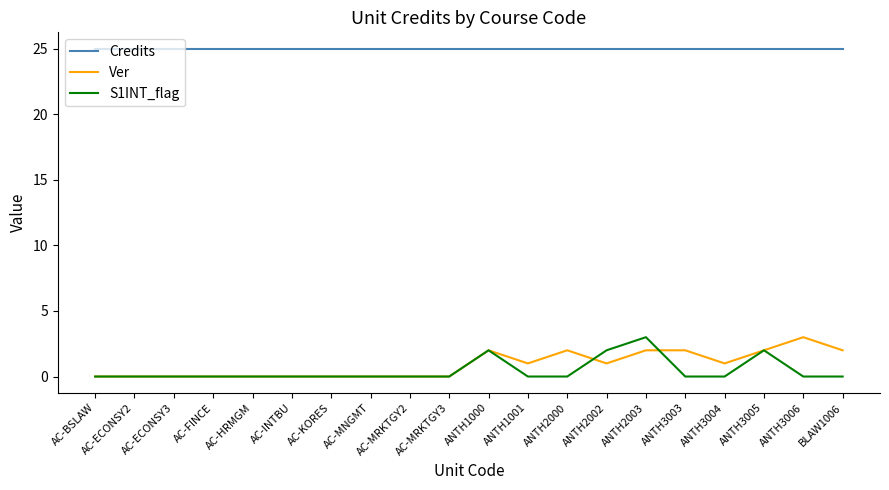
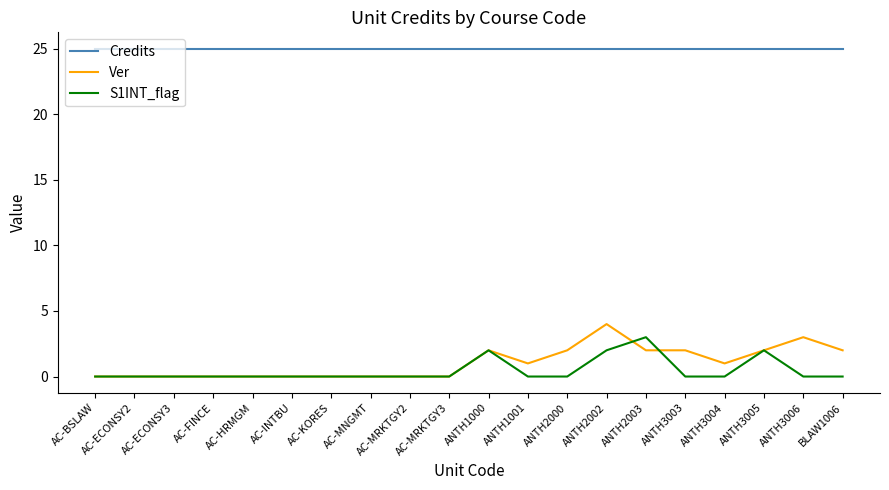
  {
    "Credits": {
      "AC-FINCE": 25,
      "AC-HRMGM": 25,
      "AC-INTBU": 25,
      "AC-KORES": 25,
      "AC-MNGMT": 25,
      "AC-MRKTGY2": 25,
      "AC-MRKTGY3": 25,
      "ANTH1000": 25,
      "ANTH1001": 25,
      "ANTH2000": 25,
      "ANTH2002": 25,
      "ANTH2003": 25,
      "ANTH3003": 25,
      "ANTH3004": 25,
      "ANTH3005": 25,
      "ANTH3006": 25,
      "BLAW1006": 25
    },
    "Ver": {
      "ANTH1001": 1,
      "ANTH2000": 2,
-     "ANTH2002": 1,
+     "ANTH2002": 4,
      "ANTH2003": 2,
      "ANTH3003": 2,
      "ANTH3004": 1,
      "ANTH3006": 3,
      "BLAW1006": 2
    },
    "S1INT_flag": {
      "ANTH1001": 0,
      "ANTH2000": 0,
      "ANTH2002": 2,
      "ANTH2003": 3,
      "ANTH3003": 0,
      "ANTH3004": 0,
      "ANTH3006": 0,
      "BLAW1006": 0
    }
  }
